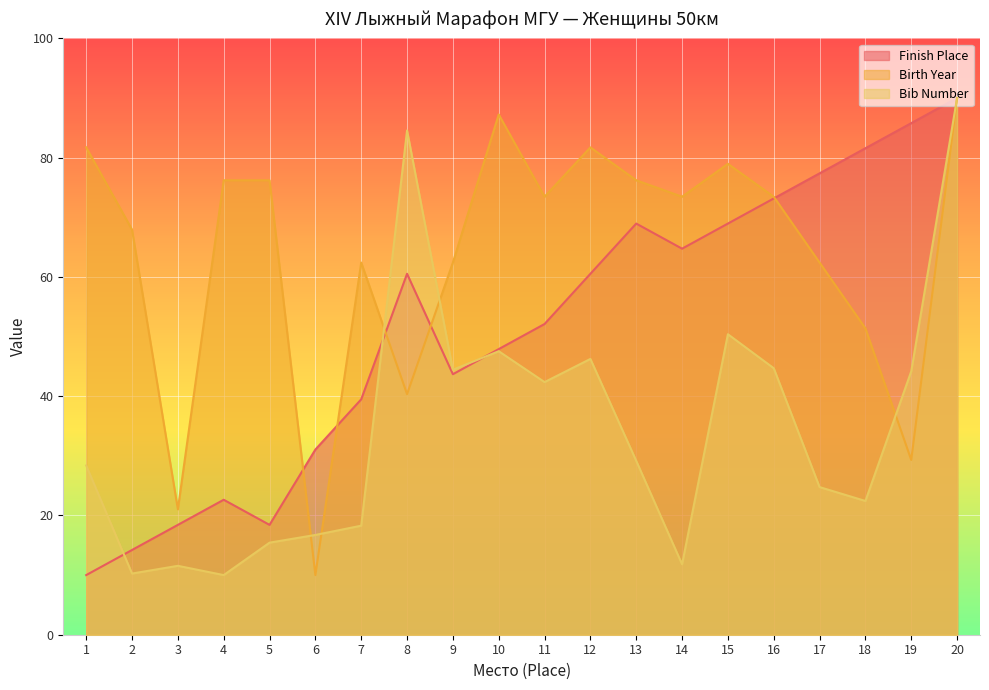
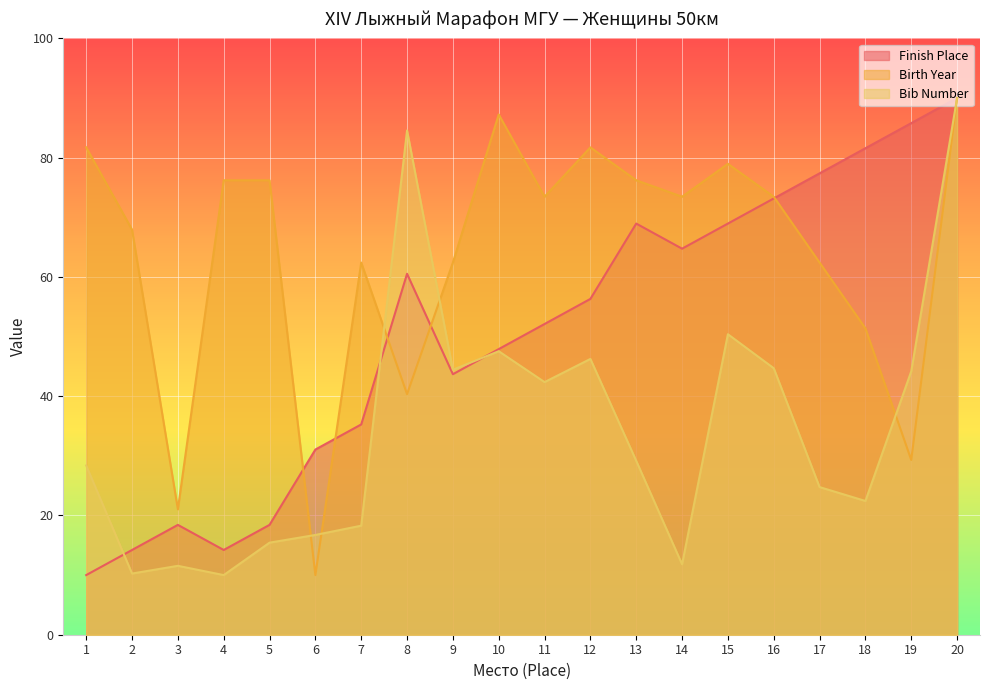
  {
    "Finish Place": {
      "1": 10,
      "2": 14,
      "3": 18,
-     "4": 23,
+     "4": 14,
      "5": 18,
      "6": 31,
-     "7": 39,
+     "7": 35,
      "8": 61,
      "9": 44,
      "11": 52,
-     "12": 61,
+     "12": 56,
      "13": 69,
      "14": 65,
      "15": 69,
      "17": 77,
      "18": 82,
      "19": 86
    }
  }
